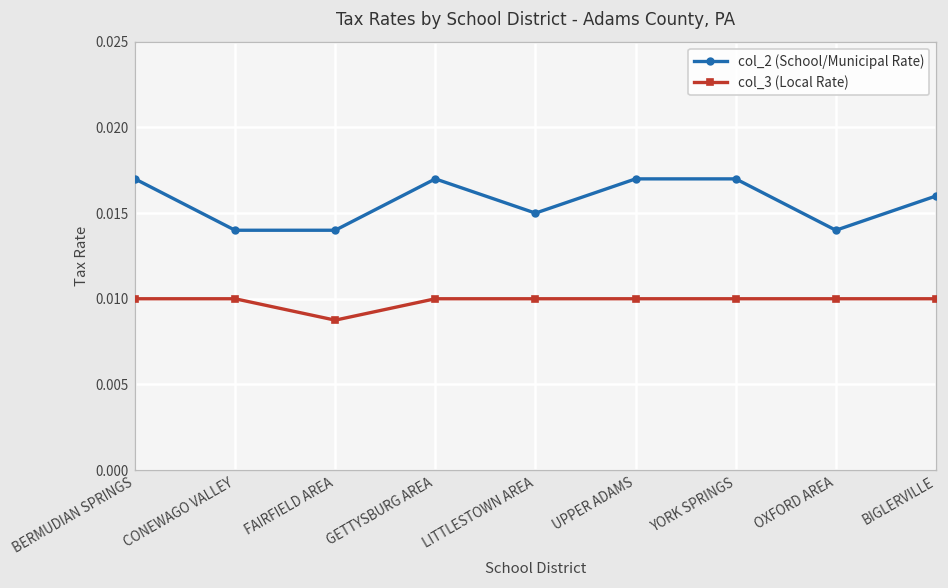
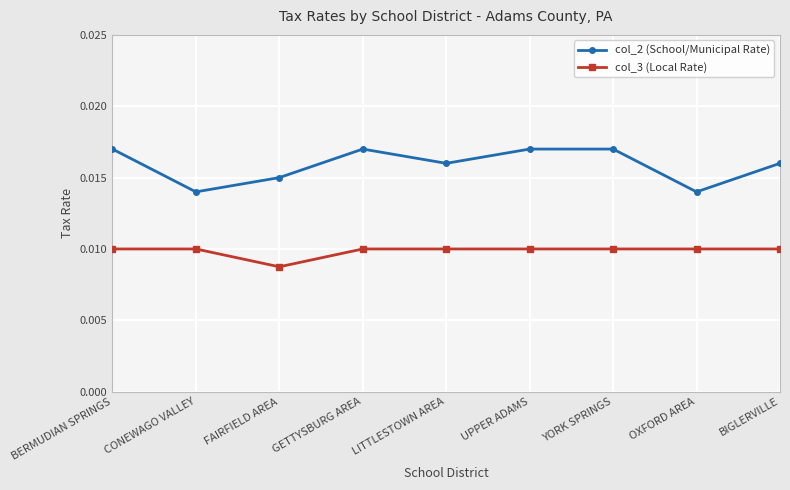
  {
    "col_2 (School/Municipal Rate)": {
      "BERMUDIAN SPRINGS": 0.017,
      "CONEWAGO VALLEY": 0.014,
-     "FAIRFIELD AREA": 0.014,
+     "FAIRFIELD AREA": 0.015,
      "GETTYSBURG AREA": 0.017,
-     "LITTLESTOWN AREA": 0.015,
+     "LITTLESTOWN AREA": 0.016,
      "UPPER ADAMS": 0.017,
      "YORK SPRINGS": 0.017,
      "OXFORD AREA": 0.014,
      "BIGLERVILLE": 0.016
    },
    "col_3 (Local Rate)": {
      "BERMUDIAN SPRINGS": 0.010,
      "CONEWAGO VALLEY": 0.010,
      "FAIRFIELD AREA": 0.0088,
      "GETTYSBURG AREA": 0.010,
      "LITTLESTOWN AREA": 0.010,
      "UPPER ADAMS": 0.010,
      "YORK SPRINGS": 0.010,
      "OXFORD AREA": 0.010,
      "BIGLERVILLE": 0.010
    }
  }
